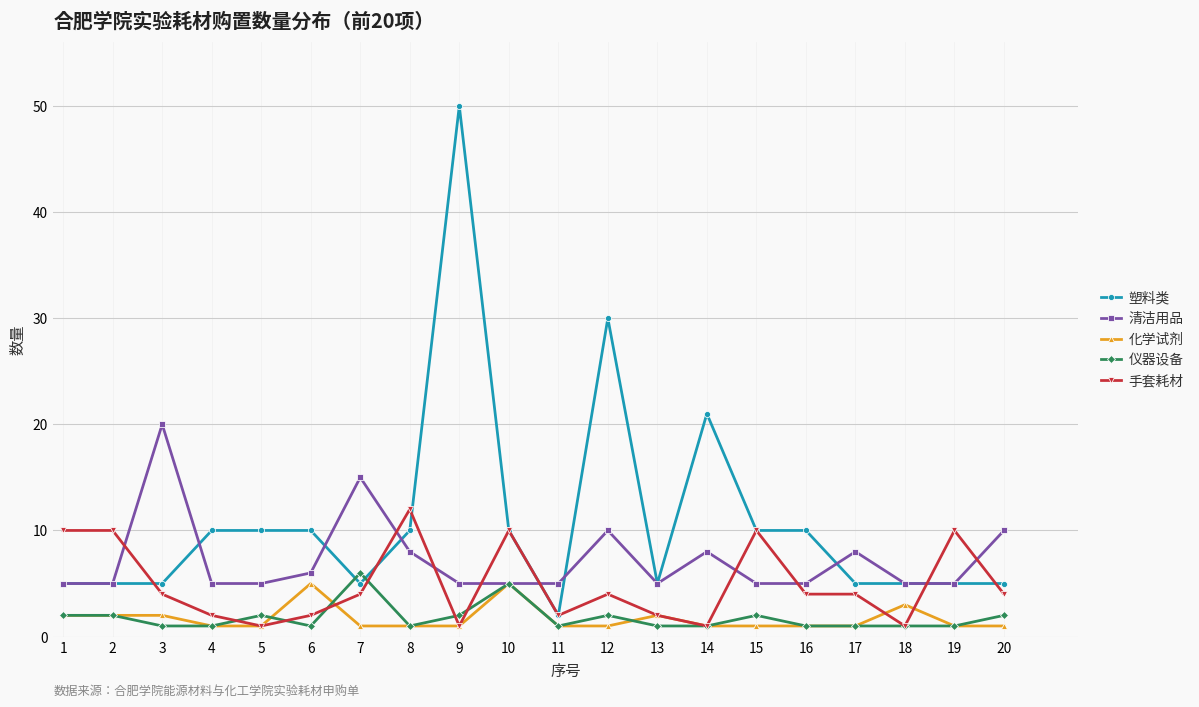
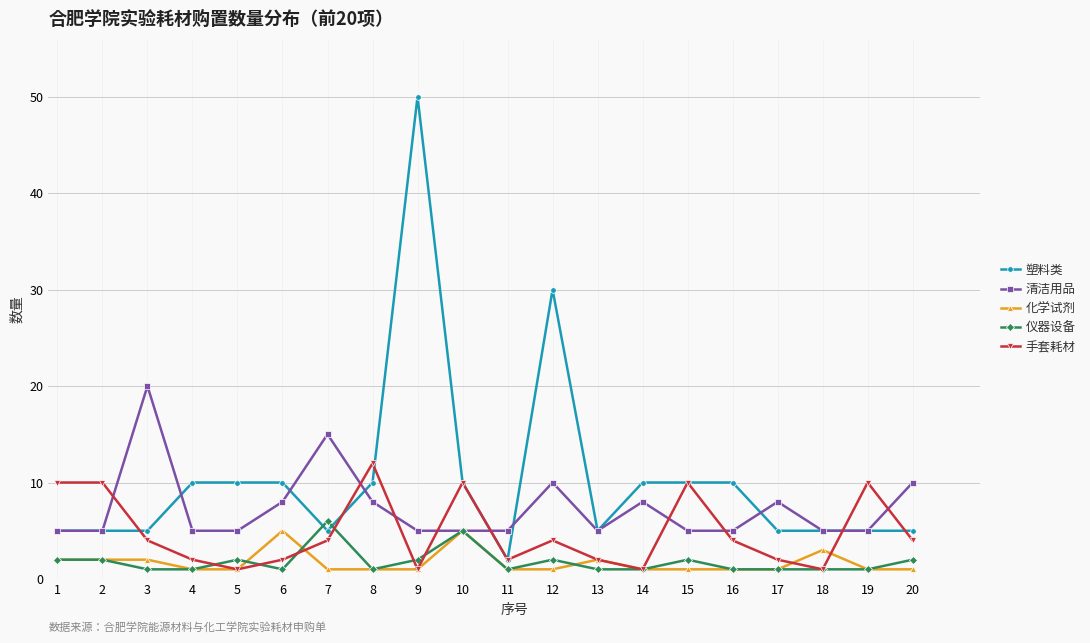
  {
    "塑料类": {
      "3": 5,
      "4": 10,
      "5": 10,
      "6": 10,
      "7": 5,
      "8": 10,
      "9": 50,
      "12": 30,
-     "14": 21,
+     "14": 10,
      "16": 10,
      "17": 5,
      "20": 5
    },
    "清洁用品": {
      "3": 20,
      "4": 5,
      "5": 5,
-     "6": 6,
+     "6": 8,
      "7": 15,
      "8": 8,
      "9": 5,
      "11": 5,
      "12": 10,
      "14": 8,
      "15": 5,
      "16": 5,
      "17": 8,
      "20": 10
    },
    "化学试剂": {
      "3": 2,
      "6": 5,
      "7": 1,
      "12": 1,
      "15": 1,
      "18": 3,
      "20": 1
    },
    "仪器设备": {
      "3": 1,
      "5": 2,
      "6": 1,
      "7": 6,
      "9": 2,
      "12": 2,
      "13": 1,
      "15": 2,
      "20": 2
    },
    "手套耗材": {
      "1": 10,
      "2": 10,
      "3": 4,
      "4": 2,
      "6": 2,
      "7": 4,
      "8": 12,
      "12": 4,
      "16": 4,
-     "17": 4,
+     "17": 2,
      "19": 10,
      "20": 4
    }
  }
